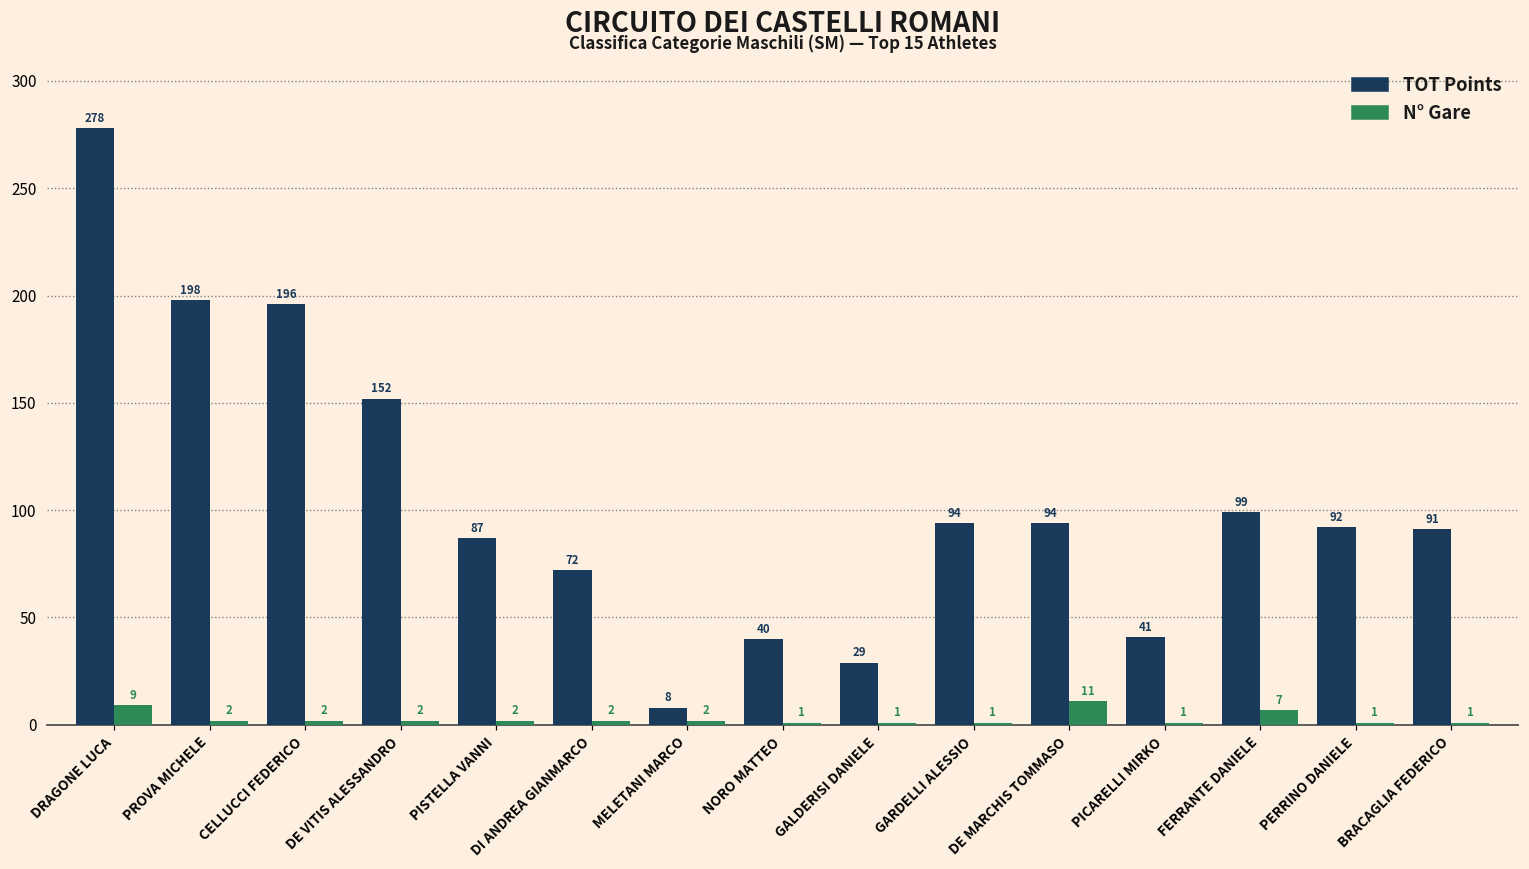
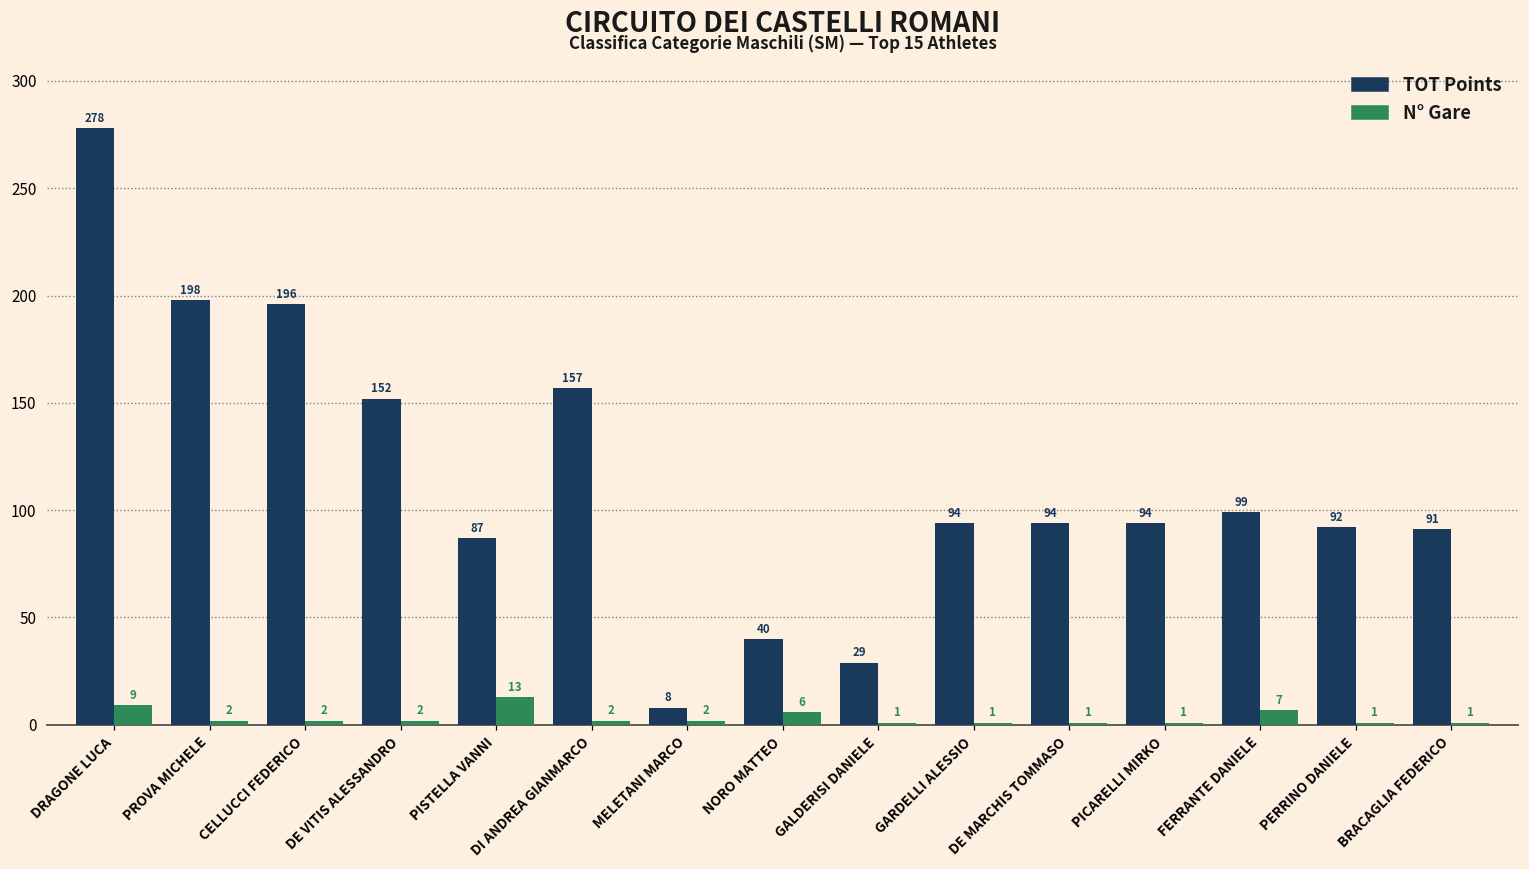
  {
    "TOT Points": {
      "DRAGONE LUCA": 278,
      "PROVA MICHELE": 198,
      "CELLUCCI FEDERICO": 196,
      "DE VITIS ALESSANDRO": 152,
      "PISTELLA VANNI": 87,
-     "DI ANDREA GIANMARCO": 72,
+     "DI ANDREA GIANMARCO": 157,
      "MELETANI MARCO": 8,
      "NORO MATTEO": 40,
      "GALDERISI DANIELE": 29,
      "GARDELLI ALESSIO": 94,
      "DE MARCHIS TOMMASO": 94,
-     "PICARELLI MIRKO": 41,
+     "PICARELLI MIRKO": 94,
      "FERRANTE DANIELE": 99,
      "PERRINO DANIELE": 92,
      "BRACAGLIA FEDERICO": 91
    },
    "N° Gare": {
      "DRAGONE LUCA": 9,
      "PROVA MICHELE": 2,
      "CELLUCCI FEDERICO": 2,
      "DE VITIS ALESSANDRO": 2,
-     "PISTELLA VANNI": 2,
+     "PISTELLA VANNI": 13,
      "DI ANDREA GIANMARCO": 2,
      "MELETANI MARCO": 2,
-     "NORO MATTEO": 1,
+     "NORO MATTEO": 6,
      "GALDERISI DANIELE": 1,
      "GARDELLI ALESSIO": 1,
-     "DE MARCHIS TOMMASO": 11,
+     "DE MARCHIS TOMMASO": 1,
      "PICARELLI MIRKO": 1,
      "FERRANTE DANIELE": 7,
      "PERRINO DANIELE": 1,
      "BRACAGLIA FEDERICO": 1
    }
  }
